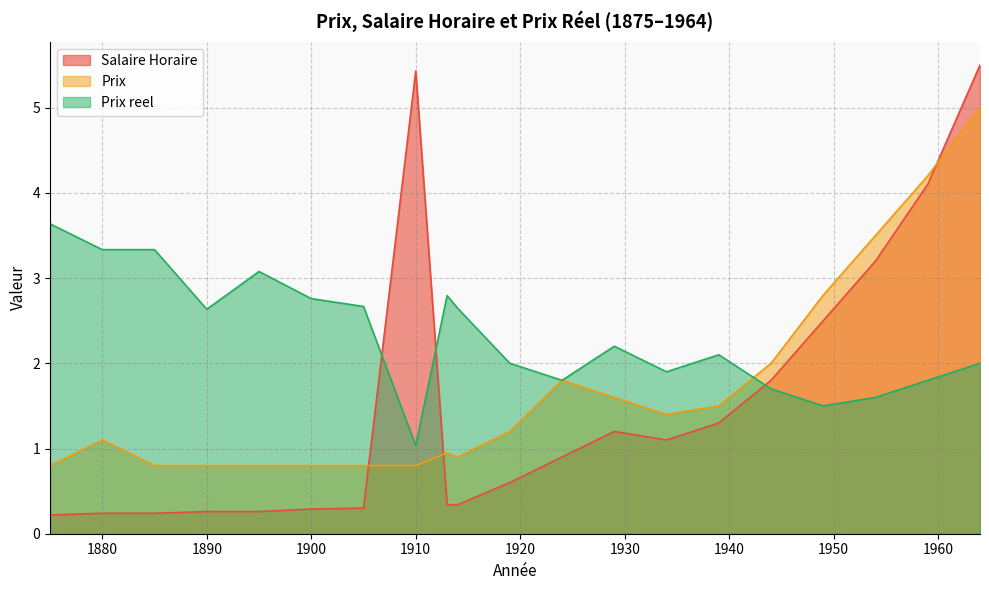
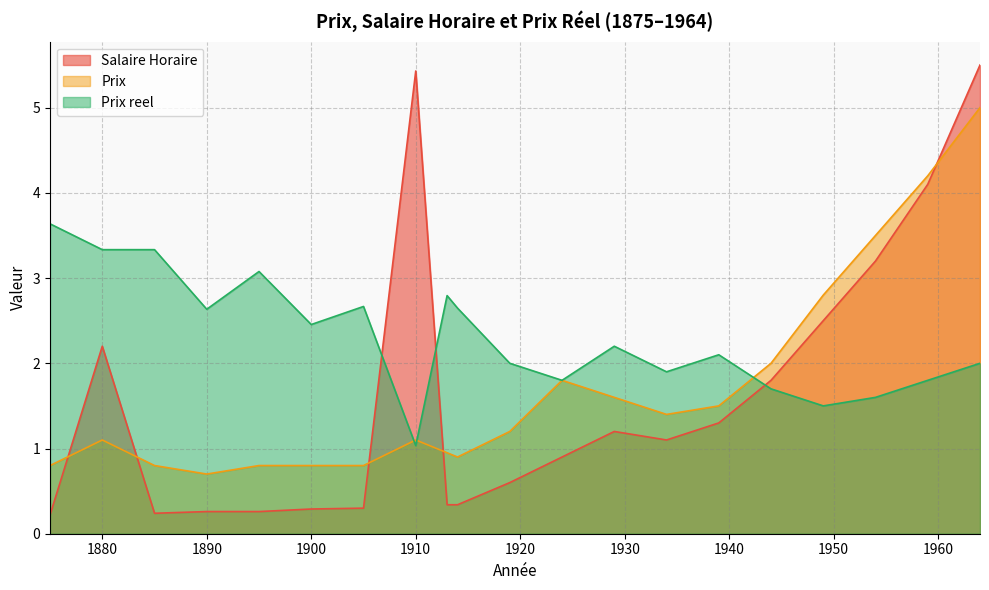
  {
    "Salaire Horaire": {
-     "1880": 0.2,
+     "1880": 2.2,
      "1890": 0.3,
      "1900": 0.3,
      "1910": 5.4
    },
    "Prix": {
      "1880": 1.1,
-     "1890": 0.8,
+     "1890": 0.7,
      "1900": 0.8,
-     "1910": 0.8
+     "1910": 1.1
    },
    "Prix reel": {
      "1880": 3.3,
      "1890": 2.6,
-     "1900": 2.8,
+     "1900": 2.5,
      "1910": 1.0
    }
  }
